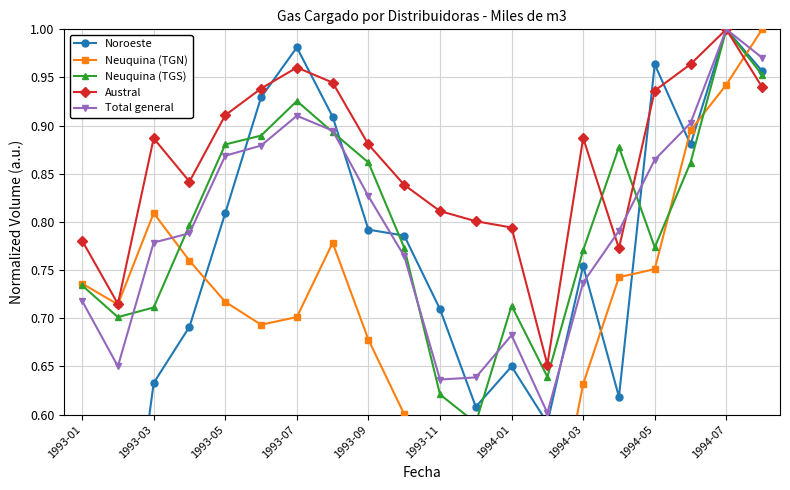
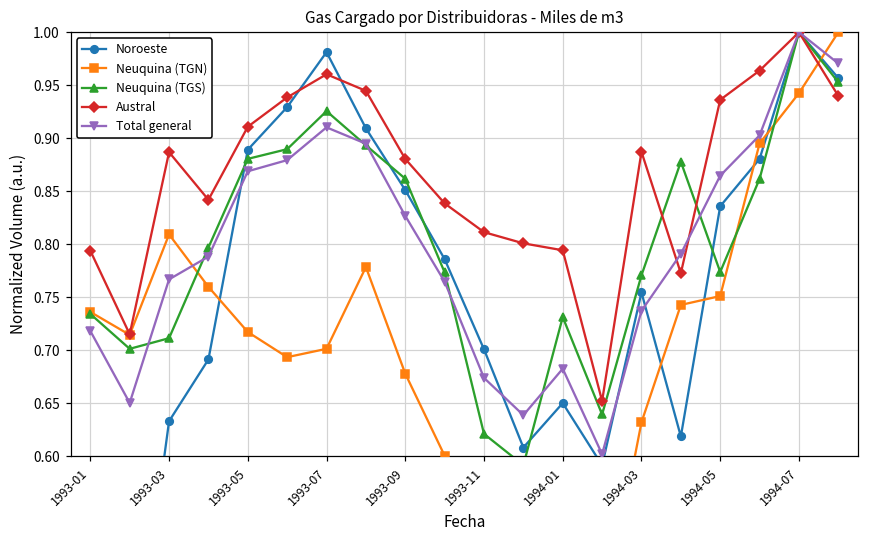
  {
    "Noroeste": {
      "1993-03": 0.63,
-     "1993-05": 0.81,
+     "1993-05": 0.89,
      "1993-07": 0.98,
-     "1993-09": 0.79,
-     "1993-11": 0.71,
+     "1993-09": 0.85,
+     "1993-11": 0.70,
      "1994-01": 0.65,
      "1994-03": 0.75,
-     "1994-05": 0.96
+     "1994-05": 0.84
    },
    "Neuquina (TGN)": {
      "1993-03": 0.81,
      "1993-05": 0.72,
      "1993-07": 0.70,
      "1993-09": 0.68,
      "1994-03": 0.63,
      "1994-05": 0.75,
      "1994-07": 0.94
    },
    "Neuquina (TGS)": {
      "1993-03": 0.71,
      "1993-05": 0.88,
      "1993-07": 0.93,
      "1993-09": 0.86,
      "1993-11": 0.62,
-     "1994-01": 0.71,
+     "1994-01": 0.73,
      "1994-03": 0.77,
      "1994-05": 0.77
    },
    "Austral": {
-     "1993-01": 0.78,
+     "1993-01": 0.79,
      "1993-03": 0.89,
      "1993-05": 0.91,
      "1993-07": 0.96,
      "1993-09": 0.88,
      "1993-11": 0.81,
      "1994-01": 0.79,
      "1994-03": 0.89,
      "1994-05": 0.94
    },
    "Total general": {
      "1993-01": 0.72,
-     "1993-03": 0.78,
+     "1993-03": 0.77,
      "1993-05": 0.87,
      "1993-07": 0.91,
      "1993-09": 0.83,
-     "1993-11": 0.64,
+     "1993-11": 0.67,
      "1994-01": 0.68,
      "1994-03": 0.74,
      "1994-05": 0.86
    }
  }
